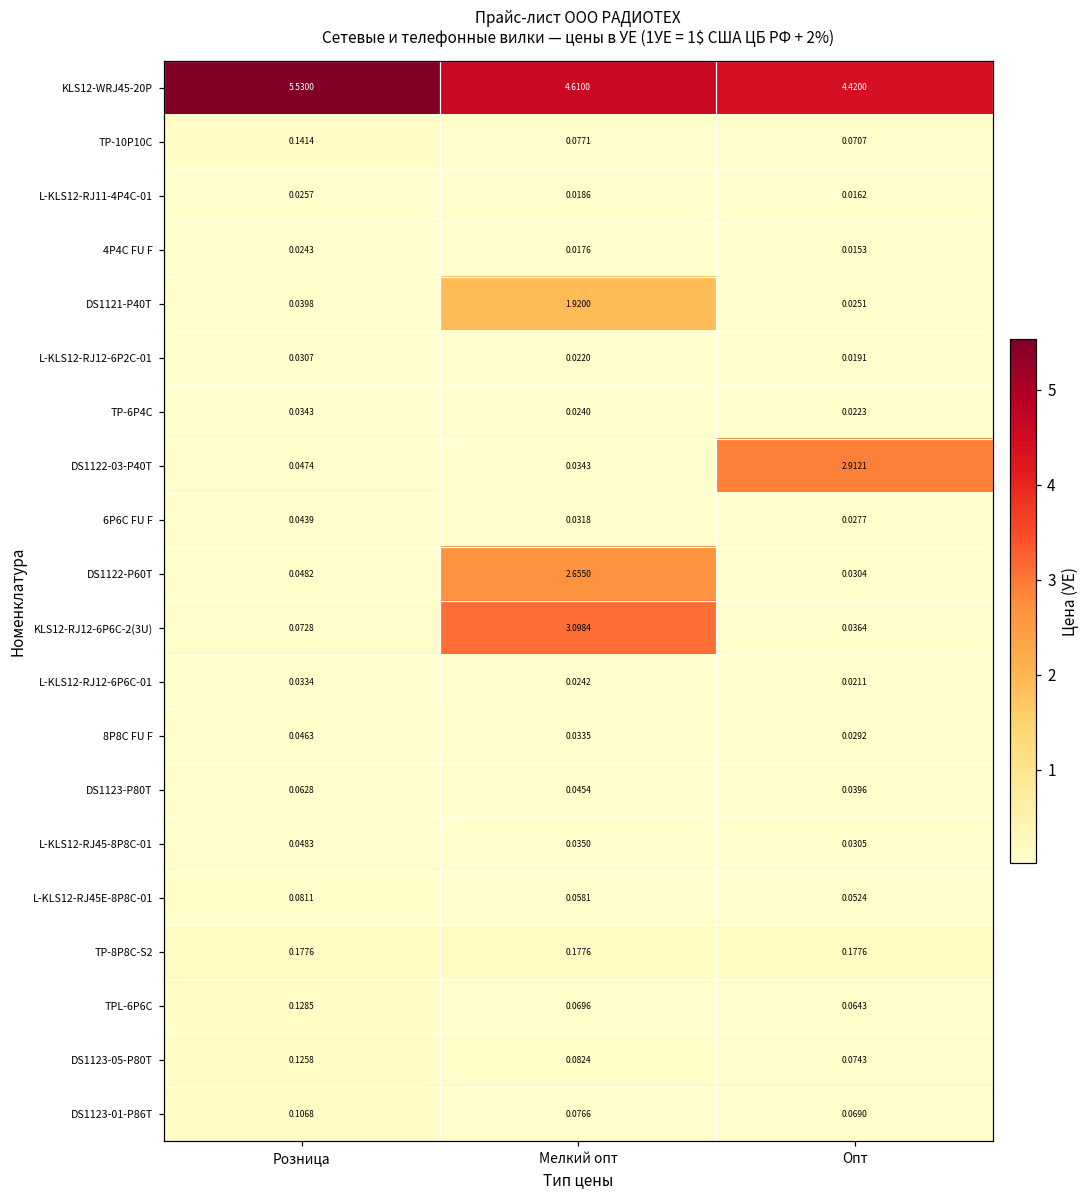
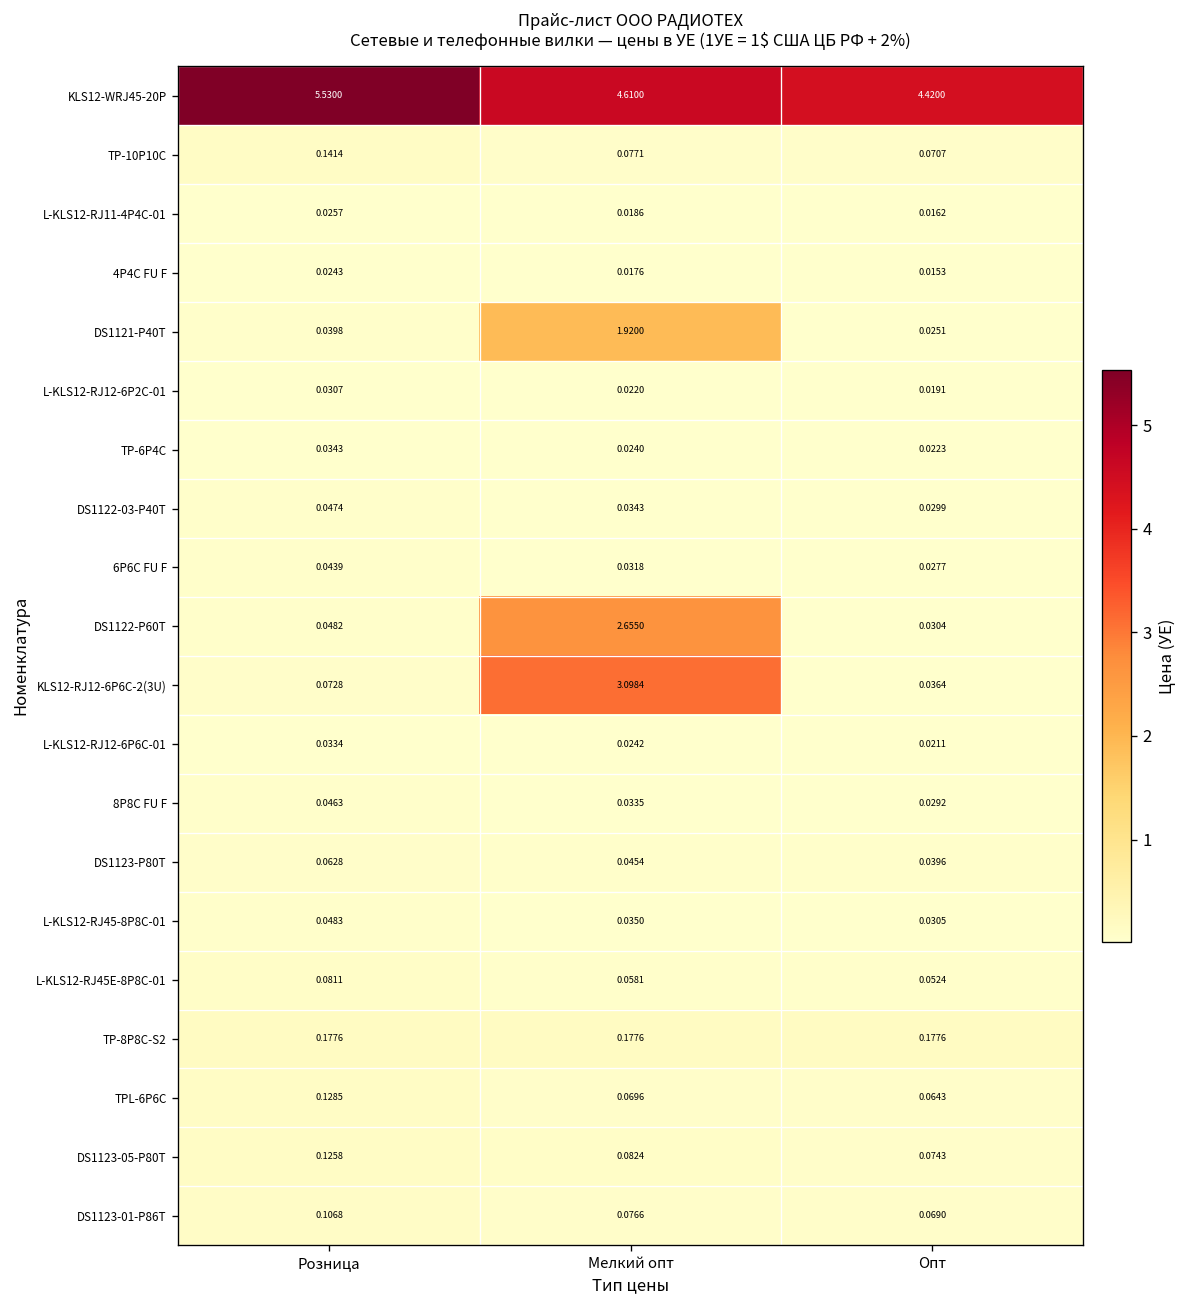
  {
    "KLS12-WRJ45-20P": {
      "Розница": 5.5300,
      "Мелкий опт": 4.6100,
      "Опт": 4.4200
    },
    "TP-10P10C": {
      "Розница": 0.1414,
      "Мелкий опт": 0.0771,
      "Опт": 0.0707
    },
    "L-KLS12-RJ11-4P4C-01": {
      "Розница": 0.0257,
      "Мелкий опт": 0.0186,
      "Опт": 0.0162
    },
    "4P4C FU F": {
      "Розница": 0.0243,
      "Мелкий опт": 0.0176,
      "Опт": 0.0153
    },
    "DS1121-P40T": {
      "Розница": 0.0398,
      "Мелкий опт": 1.9200,
      "Опт": 0.0251
    },
    "L-KLS12-RJ12-6P2C-01": {
      "Розница": 0.0307,
      "Мелкий опт": 0.0220,
      "Опт": 0.0191
    },
    "TP-6P4C": {
      "Розница": 0.0343,
      "Мелкий опт": 0.0240,
      "Опт": 0.0223
    },
    "DS1122-03-P40T": {
      "Розница": 0.0474,
      "Мелкий опт": 0.0343,
-     "Опт": 2.9121
+     "Опт": 0.0299
    },
    "6P6C FU F": {
      "Розница": 0.0439,
      "Мелкий опт": 0.0318,
      "Опт": 0.0277
    },
    "DS1122-P60T": {
      "Розница": 0.0482,
      "Мелкий опт": 2.6550,
      "Опт": 0.0304
    },
    "KLS12-RJ12-6P6C-2(3U)": {
      "Розница": 0.0728,
      "Мелкий опт": 3.0984,
      "Опт": 0.0364
    },
    "L-KLS12-RJ12-6P6C-01": {
      "Розница": 0.0334,
      "Мелкий опт": 0.0242,
      "Опт": 0.0211
    },
    "8P8C FU F": {
      "Розница": 0.0463,
      "Мелкий опт": 0.0335,
      "Опт": 0.0292
    },
    "DS1123-P80T": {
      "Розница": 0.0628,
      "Мелкий опт": 0.0454,
      "Опт": 0.0396
    },
    "L-KLS12-RJ45-8P8C-01": {
      "Розница": 0.0483,
      "Мелкий опт": 0.0350,
      "Опт": 0.0305
    },
    "L-KLS12-RJ45E-8P8C-01": {
      "Розница": 0.0811,
      "Мелкий опт": 0.0581,
      "Опт": 0.0524
    },
    "TP-8P8C-S2": {
      "Розница": 0.1776,
      "Мелкий опт": 0.1776,
      "Опт": 0.1776
    },
    "TPL-6P6C": {
      "Розница": 0.1285,
      "Мелкий опт": 0.0696,
      "Опт": 0.0643
    },
    "DS1123-05-P80T": {
      "Розница": 0.1258,
      "Мелкий опт": 0.0824,
      "Опт": 0.0743
    },
    "DS1123-01-P86T": {
      "Розница": 0.1068,
      "Мелкий опт": 0.0766,
      "Опт": 0.0690
    }
  }
